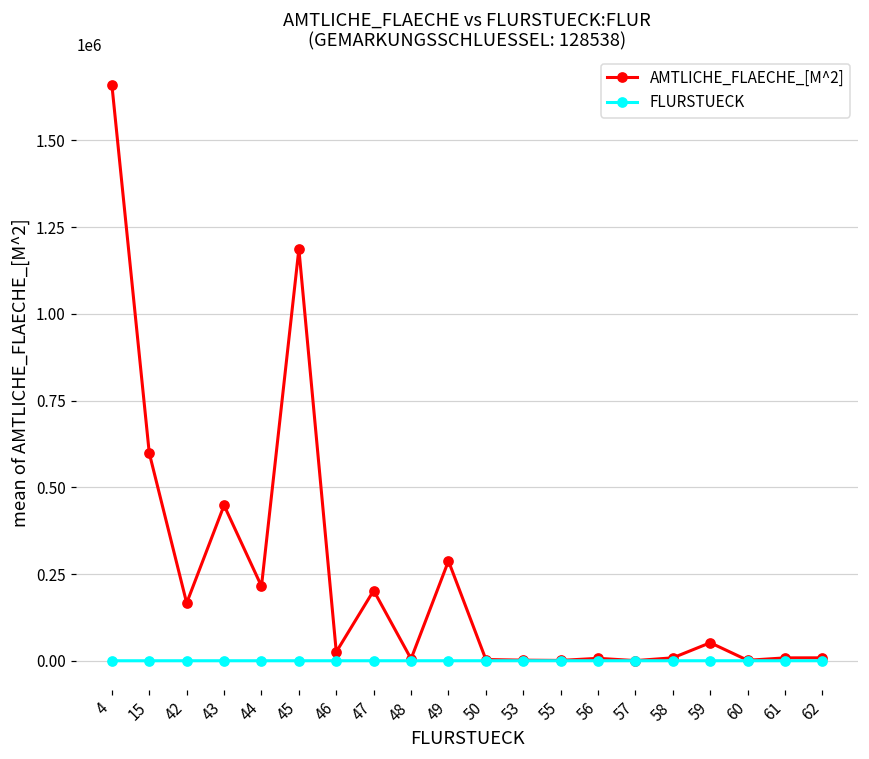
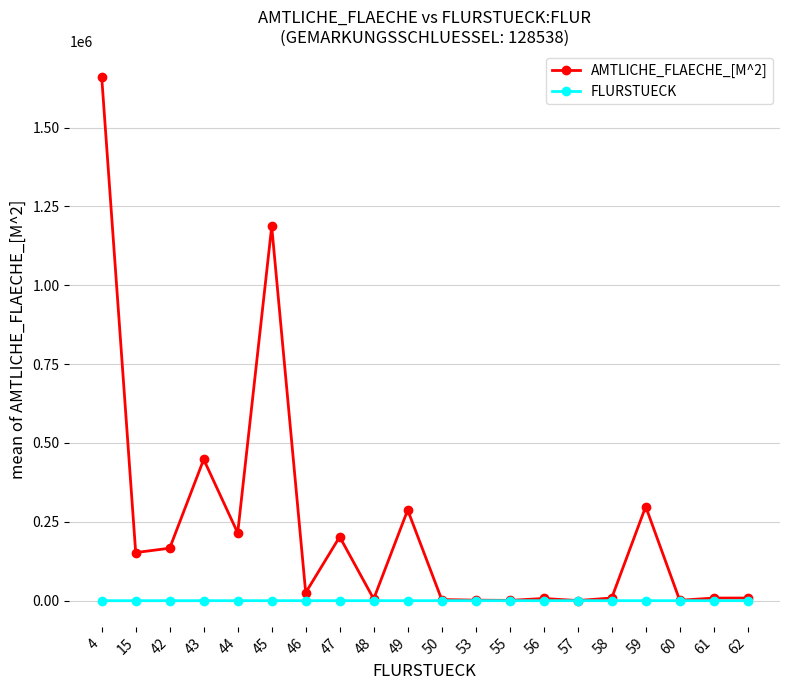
  {
    "AMTLICHE_FLAECHE_[M^2]": {
      "4": 1660000,
-     "15": 600000,
+     "15": 150000,
      "42": 170000,
      "43": 450000,
      "44": 210000,
      "45": 1190000,
      "46": 30000,
      "47": 200000,
      "49": 290000,
      "58": 10000,
-     "59": 50000,
+     "59": 300000,
      "61": 10000,
      "62": 10000
    },
    "FLURSTUECK": {
      "4": 0,
      "15": 0,
      "42": 0,
      "43": 0,
      "44": 0,
      "45": 0,
      "46": 0,
      "47": 0,
      "49": 0,
      "58": 0,
      "59": 0,
      "61": 0,
      "62": 0
    }
  }
